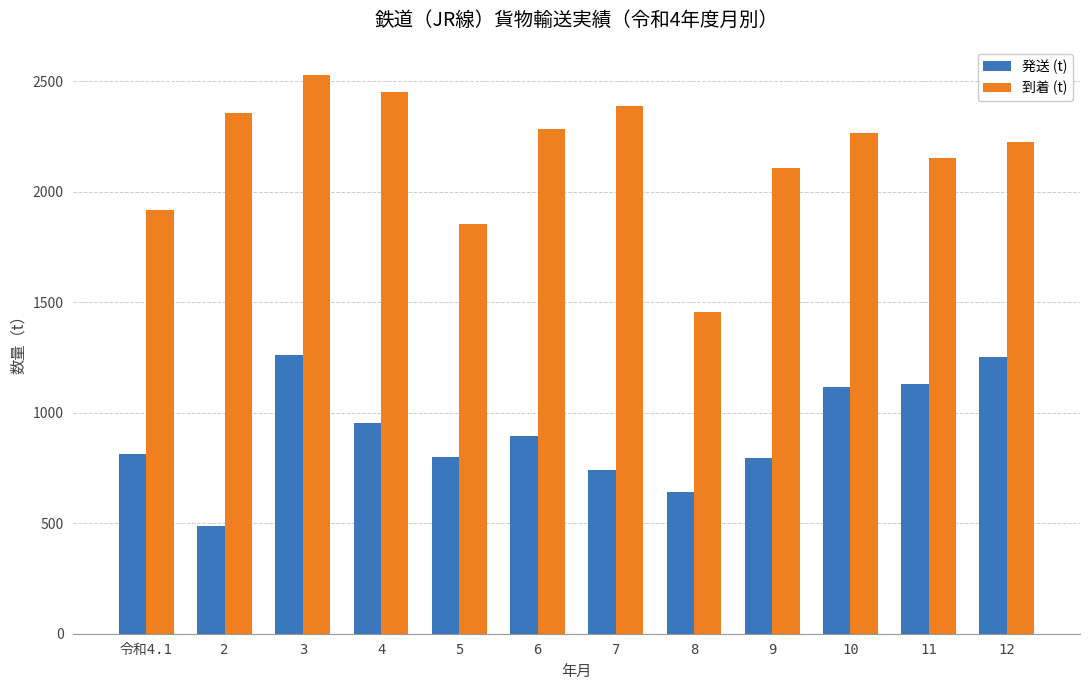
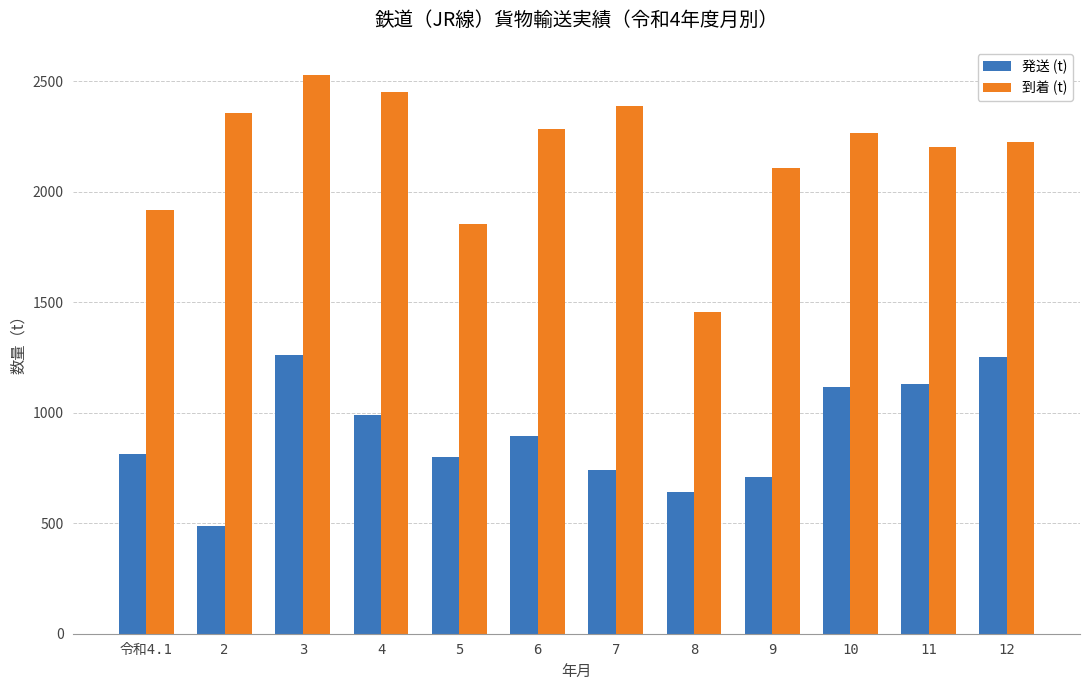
  {
    "発送 (t)": {
      "令和4.1": 820,
      "2": 490,
      "3": 1260,
-     "4": 960,
+     "4": 990,
      "5": 800,
      "6": 900,
      "7": 740,
      "8": 640,
-     "9": 800,
+     "9": 710,
      "10": 1120,
      "11": 1130,
      "12": 1250
    },
    "到着 (t)": {
      "令和4.1": 1920,
      "2": 2360,
      "3": 2530,
      "4": 2450,
      "5": 1860,
      "6": 2290,
      "7": 2390,
      "8": 1460,
      "9": 2110,
      "10": 2270,
-     "11": 2160,
+     "11": 2200,
      "12": 2230
    }
  }
